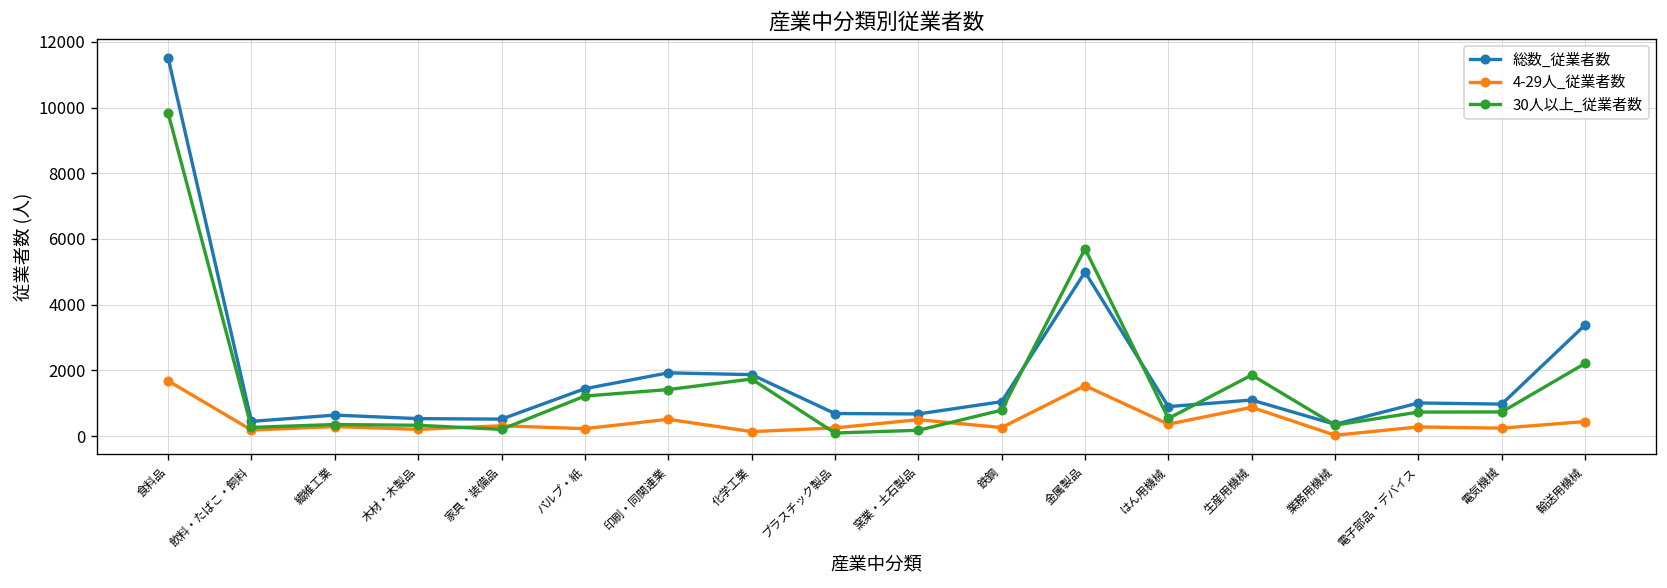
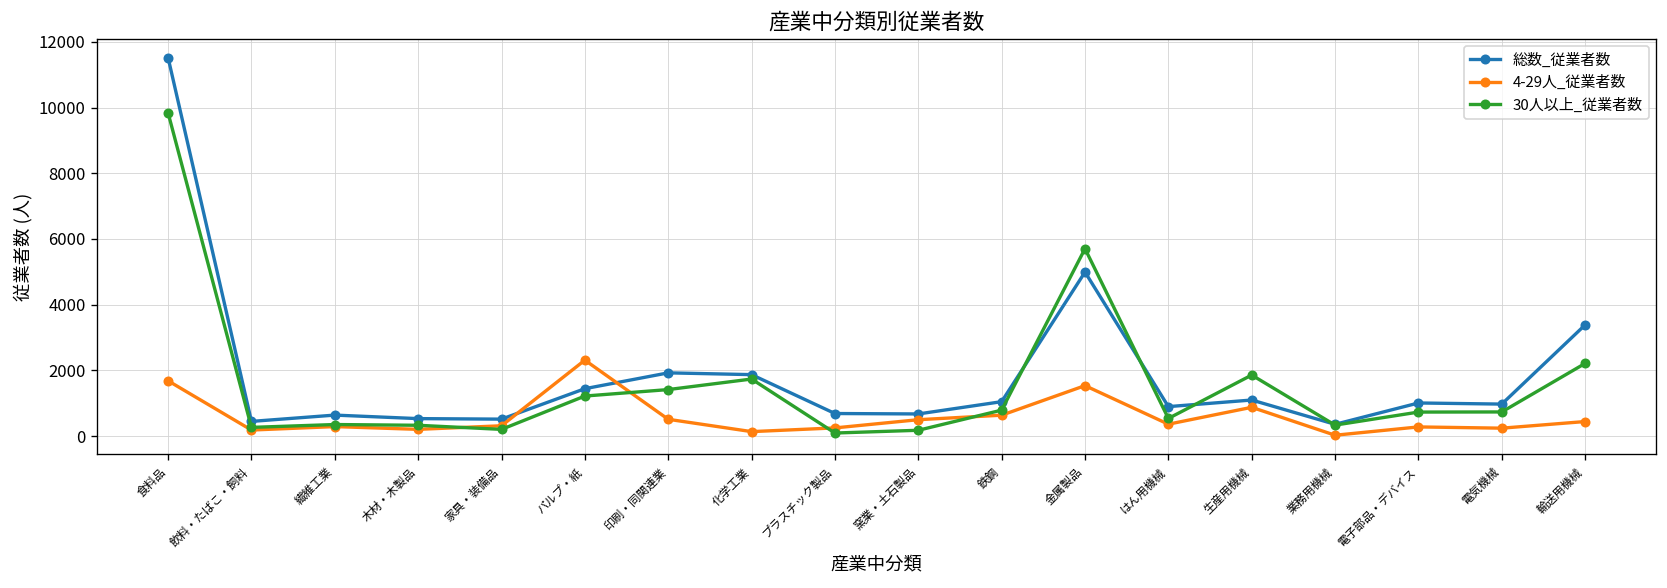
  {
    "総数_従業者数": {
      "食料品": 11500,
      "飲料・たばこ・飼料": 400,
      "繊維工業": 600,
      "木材・木製品": 500,
      "家具・装備品": 500,
      "パルプ・紙": 1400,
      "印刷・同関連業": 1900,
      "化学工業": 1900,
      "プラスチック製品": 700,
      "窯業・土石製品": 700,
      "鉄鋼": 1000,
      "金属製品": 5000,
      "はん用機械": 900,
      "生産用機械": 1100,
      "電子部品・デバイス": 1000,
      "電気機械": 1000,
      "輸送用機械": 3400
    },
    "4-29人_従業者数": {
      "食料品": 1700,
      "木材・木製品": 200,
      "家具・装備品": 300,
-     "パルプ・紙": 200,
+     "パルプ・紙": 2300,
      "印刷・同関連業": 500,
      "化学工業": 100,
      "プラスチック製品": 200,
      "窯業・土石製品": 500,
-     "鉄鋼": 300,
+     "鉄鋼": 600,
      "金属製品": 1500,
      "はん用機械": 400,
      "生産用機械": 900,
      "業務用機械": 0,
      "電子部品・デバイス": 300,
      "電気機械": 200,
      "輸送用機械": 400
    },
    "30人以上_従業者数": {
      "食料品": 9800,
      "木材・木製品": 300,
      "家具・装備品": 200,
      "パルプ・紙": 1200,
      "印刷・同関連業": 1400,
      "化学工業": 1700,
      "プラスチック製品": 100,
      "窯業・土石製品": 200,
      "鉄鋼": 800,
      "金属製品": 5700,
      "はん用機械": 500,
      "生産用機械": 1900,
      "電子部品・デバイス": 700,
      "電気機械": 700,
      "輸送用機械": 2200
    }
  }
